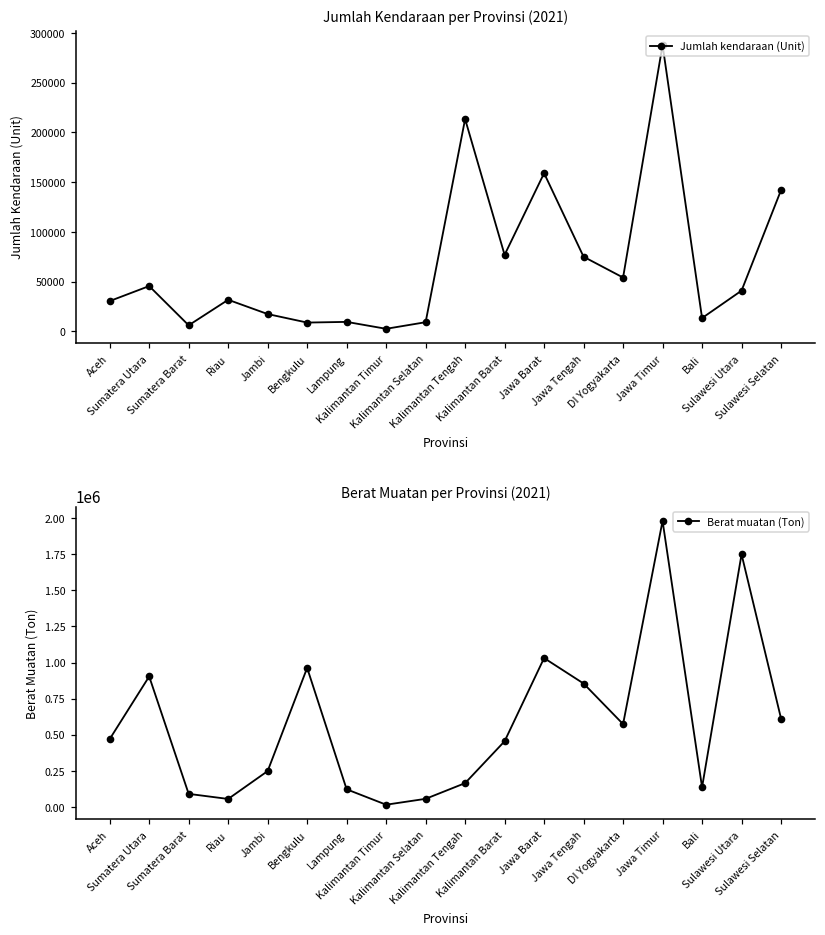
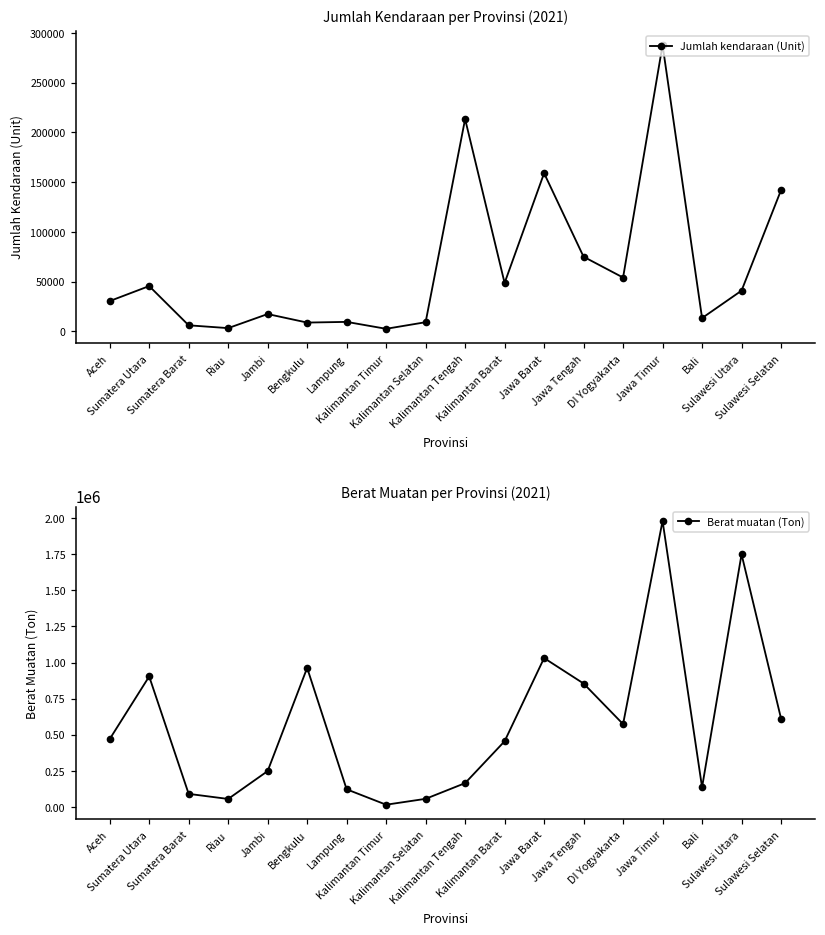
  {
    "Jumlah Kendaraan per Provinsi (2021)": {
      "Aceh": 30000,
      "Sumatera Utara": 50000,
      "Sumatera Barat": 10000,
-     "Riau": 30000,
+     "Riau": 0,
      "Jambi": 20000,
      "Bengkulu": 10000,
      "Lampung": 10000,
      "Kalimantan Timur": 0,
      "Kalimantan Selatan": 10000,
      "Kalimantan Tengah": 210000,
-     "Kalimantan Barat": 80000,
+     "Kalimantan Barat": 50000,
      "Jawa Barat": 160000,
      "Jawa Tengah": 80000,
      "DI Yogyakarta": 50000,
      "Bali": 10000,
      "Sulawesi Utara": 40000,
      "Sulawesi Selatan": 140000
    },
    "Berat Muatan per Provinsi (2021)": {
      "Aceh": 470000,
      "Sumatera Utara": 900000,
      "Sumatera Barat": 90000,
      "Riau": 60000,
      "Jambi": 250000,
      "Bengkulu": 960000,
      "Lampung": 120000,
      "Kalimantan Timur": 20000,
      "Kalimantan Selatan": 60000,
      "Kalimantan Tengah": 170000,
      "Kalimantan Barat": 460000,
      "Jawa Barat": 1030000,
      "Jawa Tengah": 850000,
      "DI Yogyakarta": 570000,
      "Jawa Timur": 1980000,
      "Bali": 140000,
      "Sulawesi Utara": 1750000,
      "Sulawesi Selatan": 610000
    }
  }
